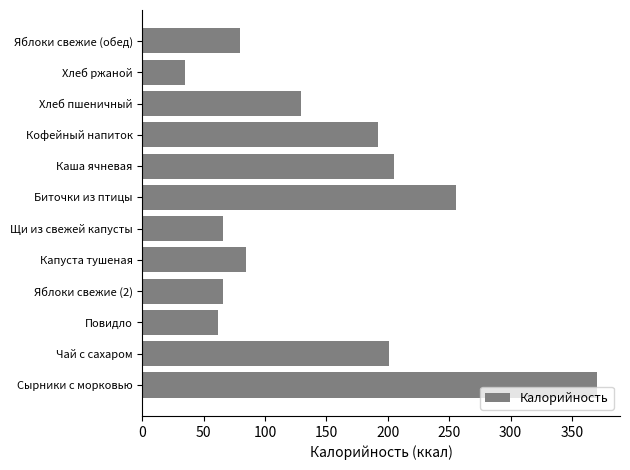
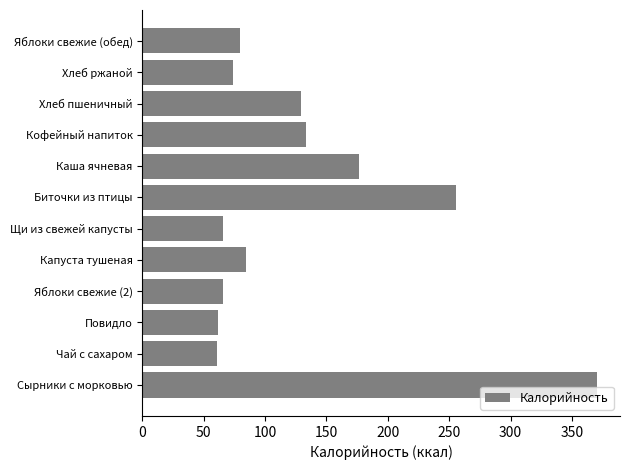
  {
    "Яблоки свежие (обед)": 80,
-   "Хлеб ржаной": 35,
+   "Хлеб ржаной": 74,
    "Хлеб пшеничный": 130,
-   "Кофейный напиток": 192,
-   "Каша ячневая": 205,
+   "Кофейный напиток": 134,
+   "Каша ячневая": 176,
    "Биточки из птицы": 255,
    "Щи из свежей капусты": 66,
    "Капуста тушеная": 84,
    "Яблоки свежие (2)": 66,
    "Повидло": 62,
-   "Чай с сахаром": 201,
+   "Чай с сахаром": 61,
    "Сырники с морковью": 371
  }
